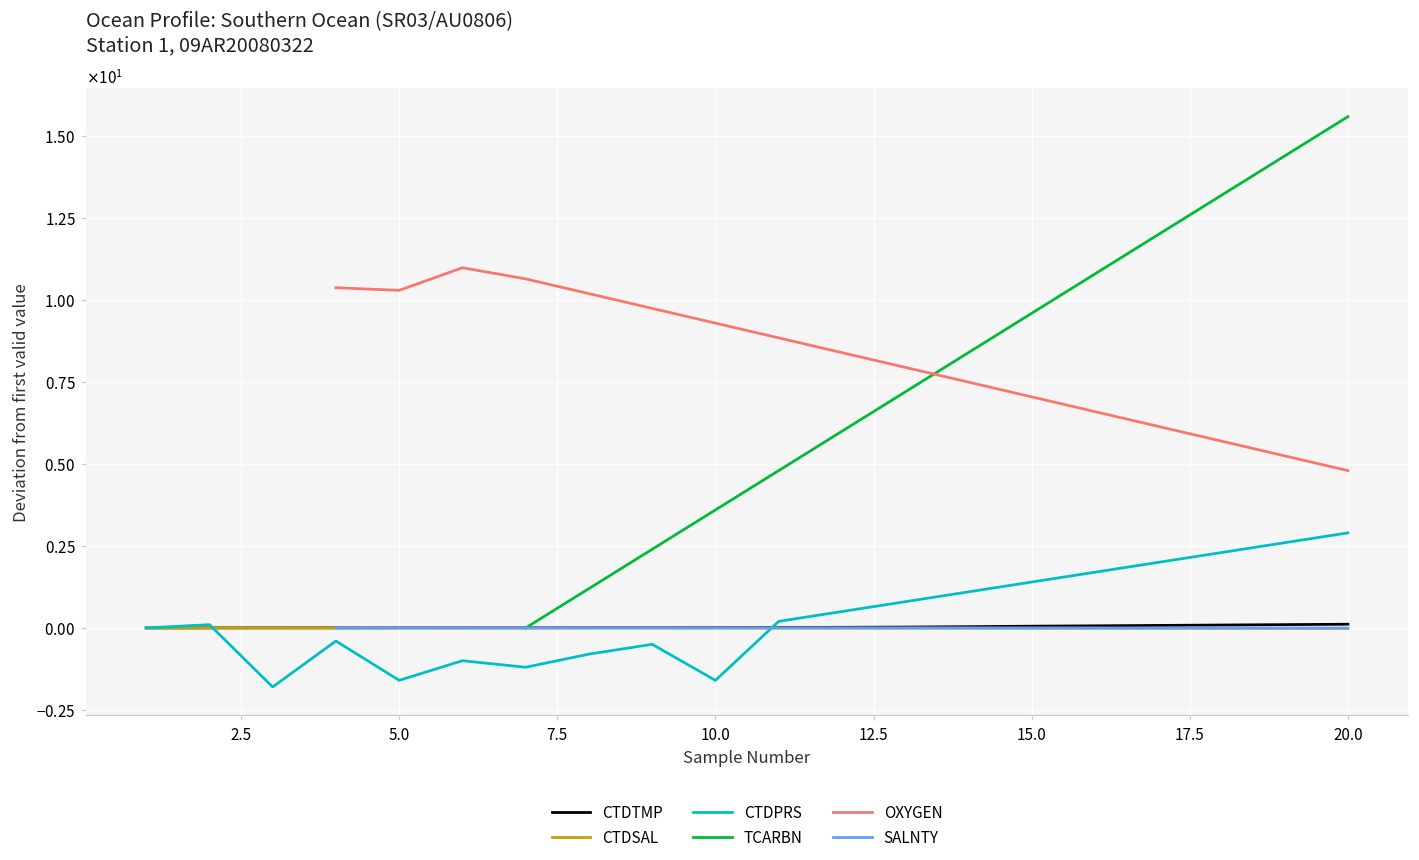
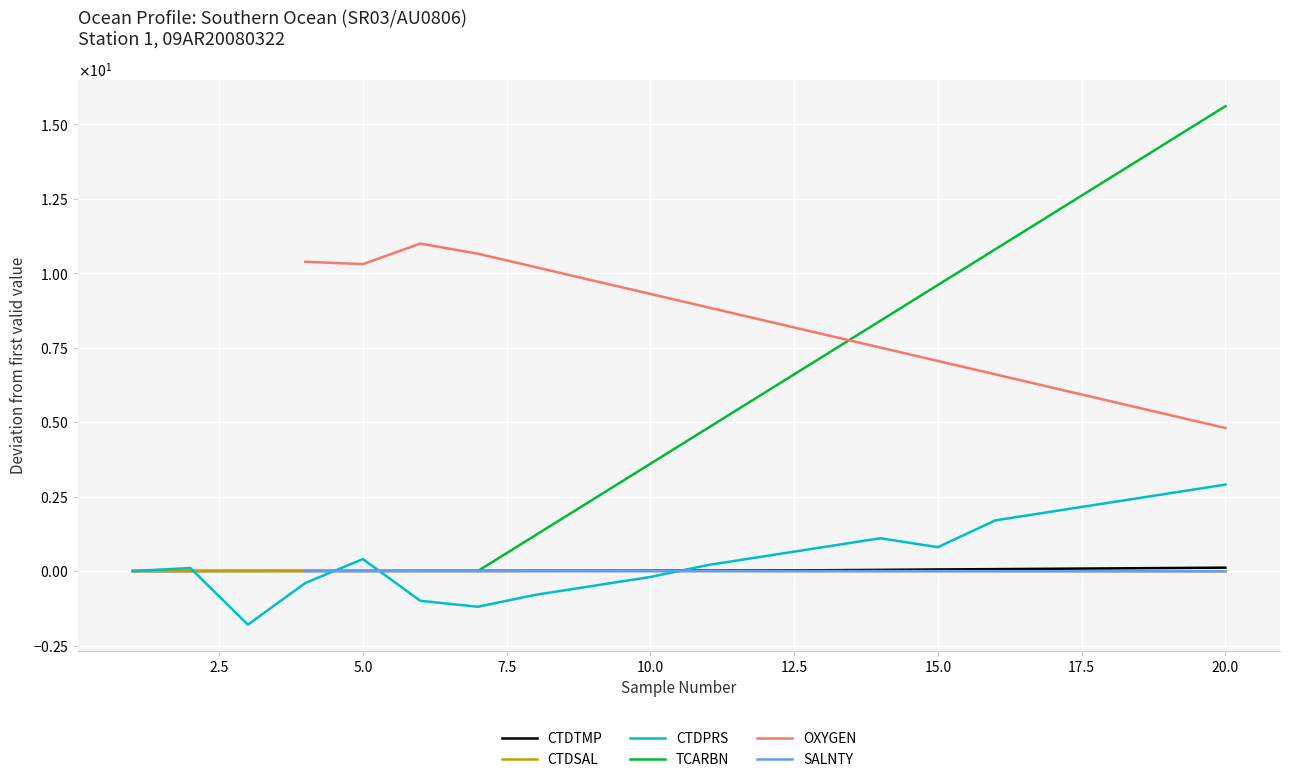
  {
    "CTDTMP": {
      "20.0": 0.1
    },
    "CTDPRS": {
-     "5.0": -1.6,
-     "10.0": -1.6,
-     "15.0": 1.4,
+     "5.0": 0.4,
+     "10.0": -0.2,
+     "15.0": 0.8,
      "20.0": 2.9
    },
    "TCARBN": {
      "10.0": 3.6,
      "15.0": 9.6,
      "20.0": 15.6
    },
    "OXYGEN": {
      "5.0": 10.3,
      "10.0": 9.3,
      "15.0": 7.0,
      "20.0": 4.8
    }
  }
